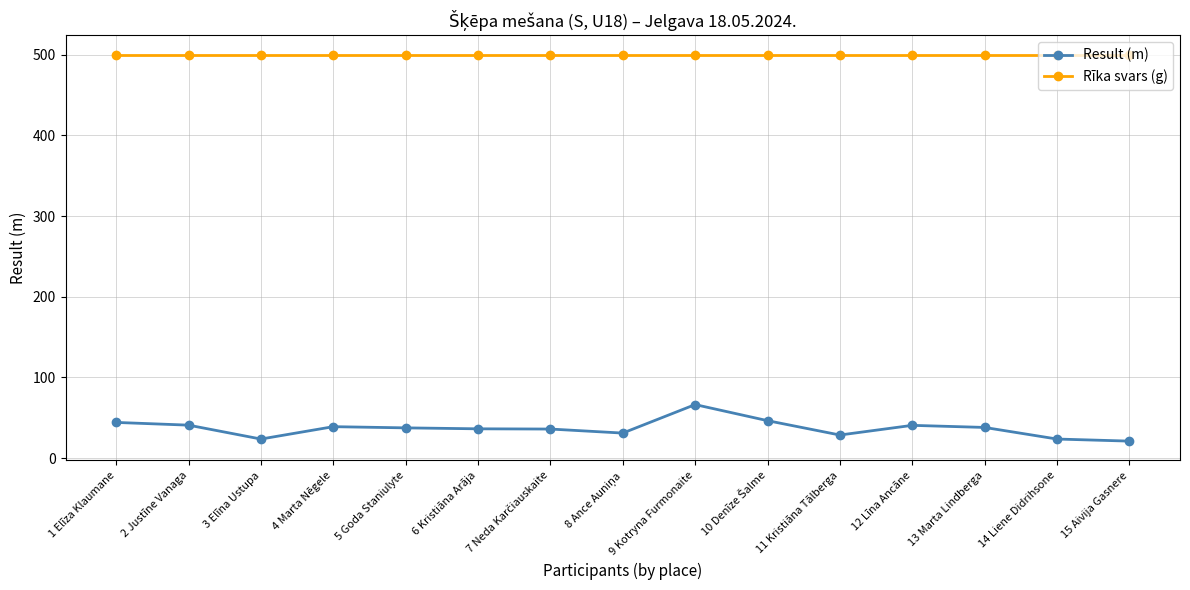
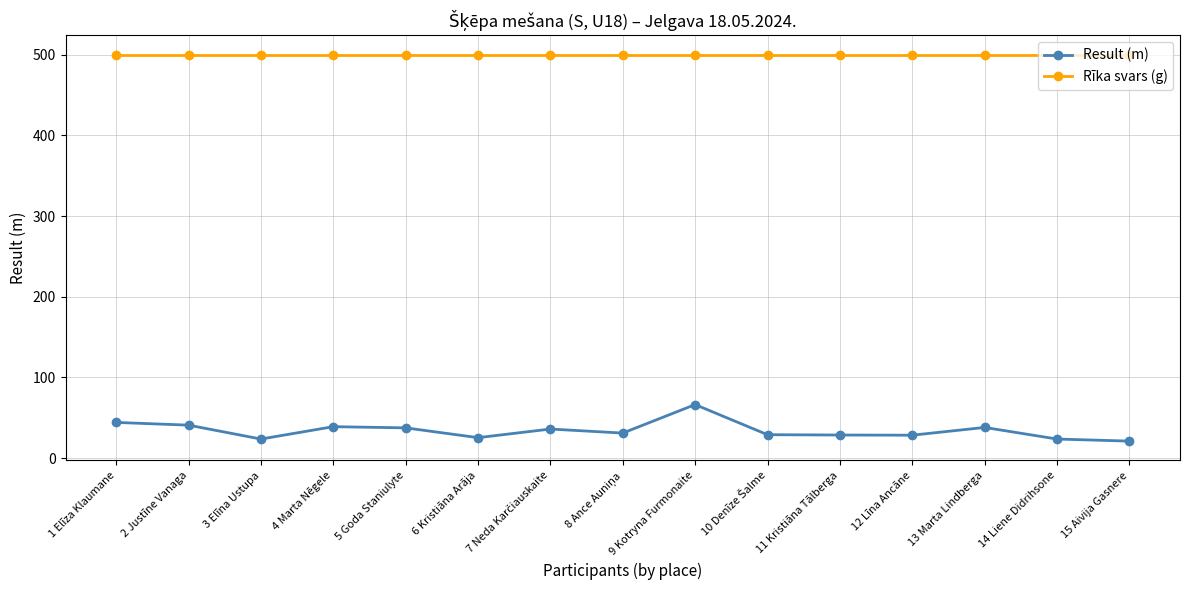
  {
    "Result (m)": {
      "1 Elīza Klaumane": 40,
      "2 Justīne Vanaga": 40,
      "3 Elīna Ustupa": 20,
      "4 Marta Nēgele": 40,
      "5 Goda Staniulyte": 40,
-     "6 Kristiāna Arāja": 40,
+     "6 Kristiāna Arāja": 30,
      "7 Neda Karčiauskaite": 40,
      "8 Ance Auniņa": 30,
      "9 Kotryna Furmonaite": 70,
-     "10 Denīze Šalme": 50,
+     "10 Denīze Šalme": 30,
      "11 Kristiāna Tālberga": 30,
-     "12 Līna Ancāne": 40,
+     "12 Līna Ancāne": 30,
      "13 Marta Lindberga": 40,
      "14 Liene Didrihsone": 20,
      "15 Aivija Gasnere": 20
    },
    "Rīka svars (g)": {
      "1 Elīza Klaumane": 500,
      "2 Justīne Vanaga": 500,
      "3 Elīna Ustupa": 500,
      "4 Marta Nēgele": 500,
      "5 Goda Staniulyte": 500,
      "6 Kristiāna Arāja": 500,
      "7 Neda Karčiauskaite": 500,
      "8 Ance Auniņa": 500,
      "9 Kotryna Furmonaite": 500,
      "10 Denīze Šalme": 500,
      "11 Kristiāna Tālberga": 500,
      "12 Līna Ancāne": 500,
      "13 Marta Lindberga": 500
    }
  }
